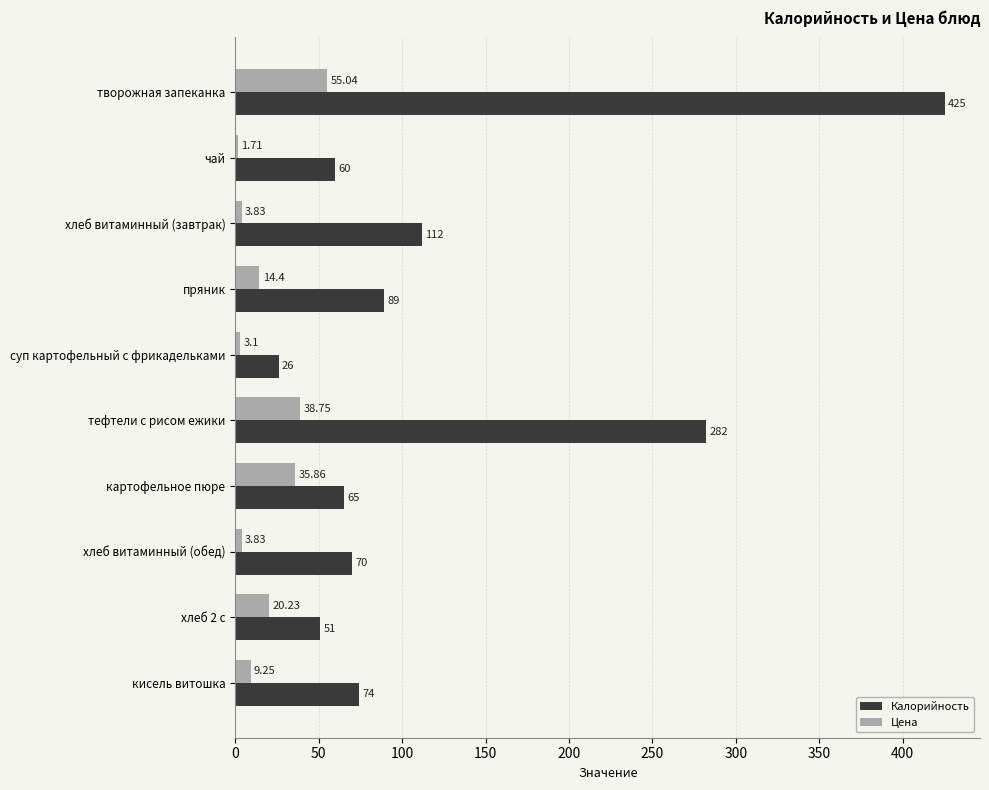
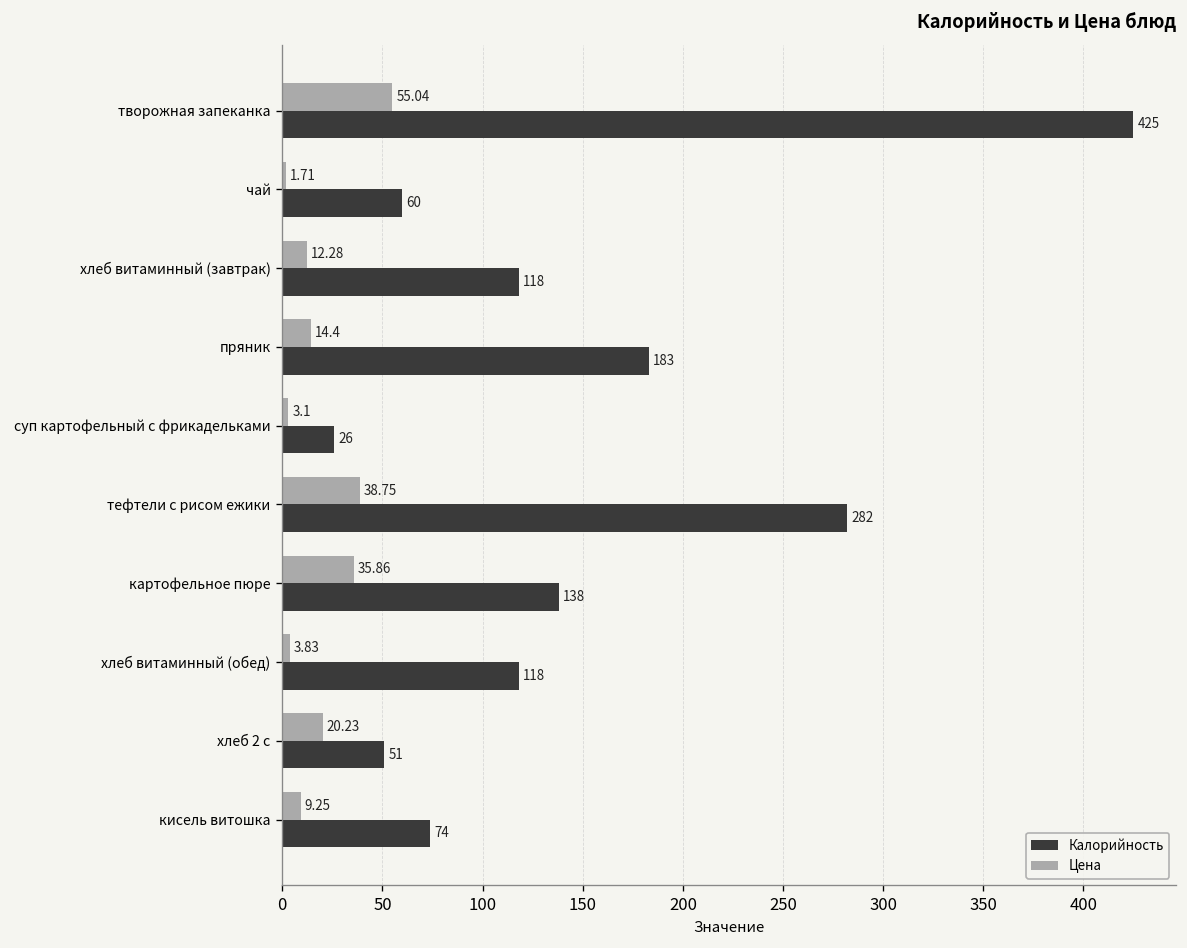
  {
    "Калорийность": {
      "творожная запеканка": 425,
      "чай": 60,
-     "хлеб витаминный (завтрак)": 112,
-     "пряник": 89,
+     "хлеб витаминный (завтрак)": 118,
+     "пряник": 183,
      "суп картофельный с фрикадельками": 26,
      "тефтели с рисом ежики": 282,
-     "картофельное пюре": 65,
-     "хлеб витаминный (обед)": 70,
+     "картофельное пюре": 138,
+     "хлеб витаминный (обед)": 118,
      "хлеб 2 с": 51,
      "кисель витошка": 74
    },
    "Цена": {
      "творожная запеканка": 55.04,
      "чай": 1.71,
-     "хлеб витаминный (завтрак)": 3.83,
+     "хлеб витаминный (завтрак)": 12.28,
      "пряник": 14.4,
      "суп картофельный с фрикадельками": 3.1,
      "тефтели с рисом ежики": 38.75,
      "картофельное пюре": 35.86,
      "хлеб витаминный (обед)": 3.83,
      "хлеб 2 с": 20.23,
      "кисель витошка": 9.25
    }
  }
